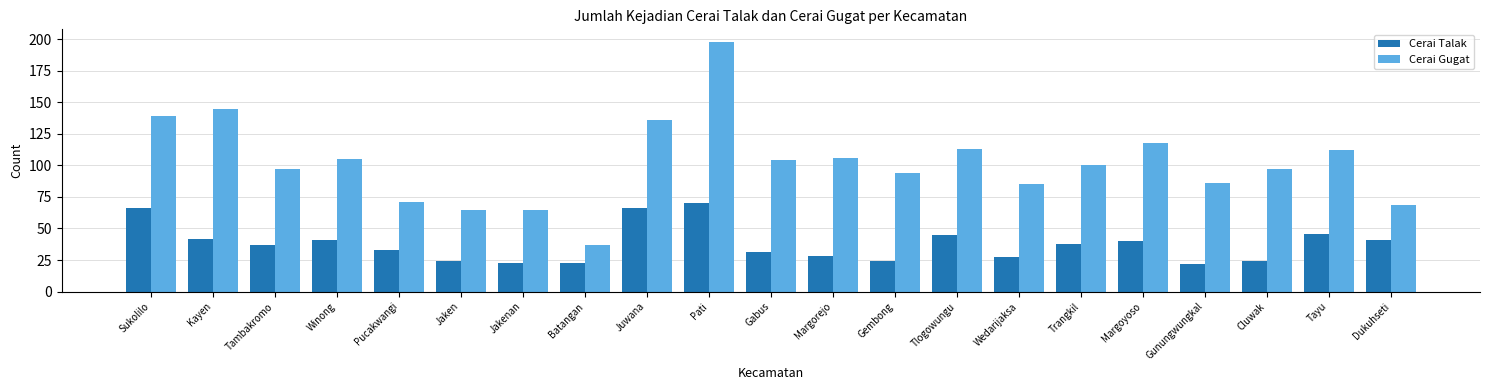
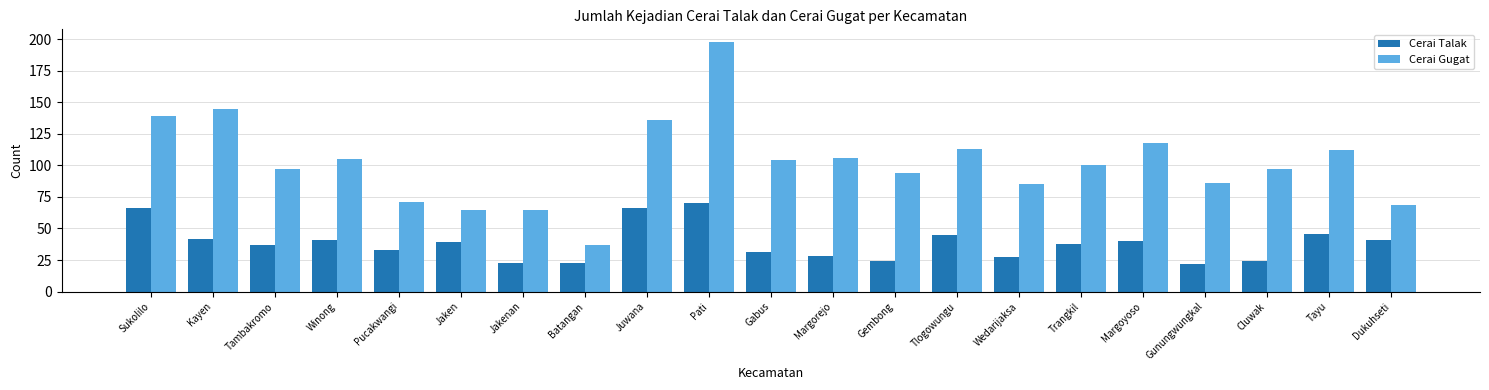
  {
    "Cerai Talak": {
      "Sukolilo": 66,
      "Kayen": 42,
      "Tambakromo": 37,
      "Winong": 41,
      "Pucakwangi": 33,
-     "Jaken": 24,
+     "Jaken": 39,
      "Jakenan": 23,
      "Batangan": 23,
      "Juwana": 66,
      "Pati": 70,
      "Gabus": 31,
      "Margorejo": 28,
      "Gembong": 24,
      "Tlogowungu": 45,
      "Wedarijaksa": 27,
      "Trangkil": 38,
      "Margoyoso": 40,
      "Gunungwungkal": 22,
      "Cluwak": 24,
      "Tayu": 46,
      "Dukuhseti": 41
    },
    "Cerai Gugat": {
      "Sukolilo": 139,
      "Kayen": 145,
      "Tambakromo": 97,
      "Winong": 105,
      "Pucakwangi": 71,
      "Jaken": 65,
      "Jakenan": 65,
      "Batangan": 37,
      "Juwana": 136,
      "Pati": 198,
      "Gabus": 104,
      "Margorejo": 106,
      "Gembong": 94,
      "Tlogowungu": 113,
      "Wedarijaksa": 85,
      "Trangkil": 100,
      "Margoyoso": 118,
      "Gunungwungkal": 86,
      "Cluwak": 97,
      "Tayu": 112,
      "Dukuhseti": 69
    }
  }
